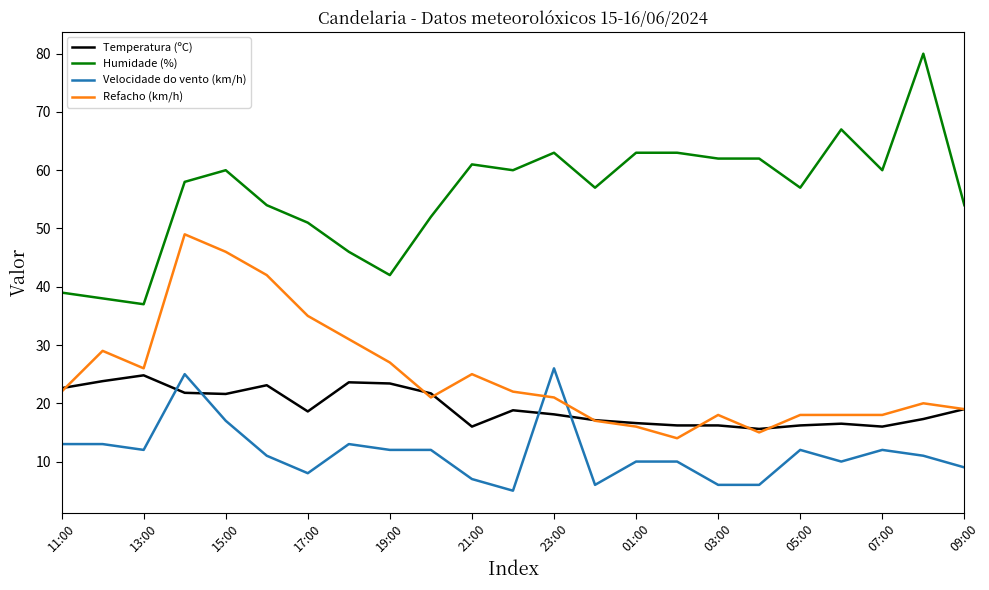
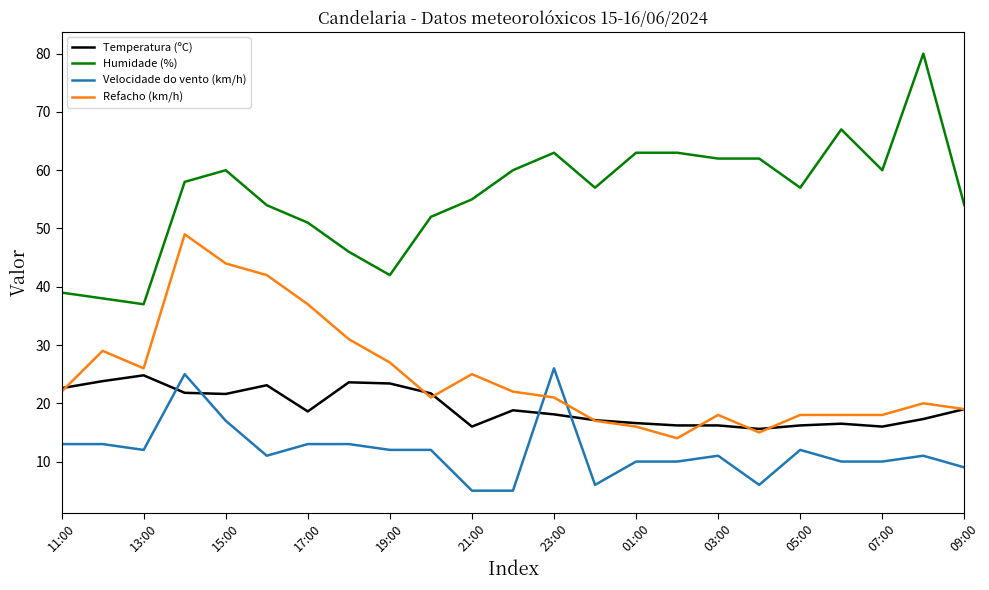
  {
    "Temperatura (ºC)": {
      "11:00": 23,
      "13:00": 25,
      "15:00": 22,
      "17:00": 19,
      "19:00": 23,
      "21:00": 16,
      "23:00": 18,
      "01:00": 17,
      "03:00": 16,
      "05:00": 16,
      "07:00": 16
    },
    "Humidade (%)": {
      "11:00": 39,
      "13:00": 37,
      "15:00": 60,
      "17:00": 51,
      "19:00": 42,
-     "21:00": 61,
+     "21:00": 55,
      "23:00": 63,
      "01:00": 63,
      "03:00": 62,
      "05:00": 57,
      "07:00": 60,
      "09:00": 54
    },
    "Velocidade do vento (km/h)": {
      "11:00": 13,
      "13:00": 12,
      "15:00": 17,
-     "17:00": 8,
+     "17:00": 13,
      "19:00": 12,
-     "21:00": 7,
+     "21:00": 5,
      "23:00": 26,
      "01:00": 10,
-     "03:00": 6,
+     "03:00": 11,
      "05:00": 12,
-     "07:00": 12,
+     "07:00": 10,
      "09:00": 9
    },
    "Refacho (km/h)": {
      "11:00": 22,
      "13:00": 26,
-     "15:00": 46,
-     "17:00": 35,
+     "15:00": 44,
+     "17:00": 37,
      "19:00": 27,
      "21:00": 25,
      "23:00": 21,
      "01:00": 16,
      "03:00": 18,
      "05:00": 18,
      "07:00": 18
    }
  }
